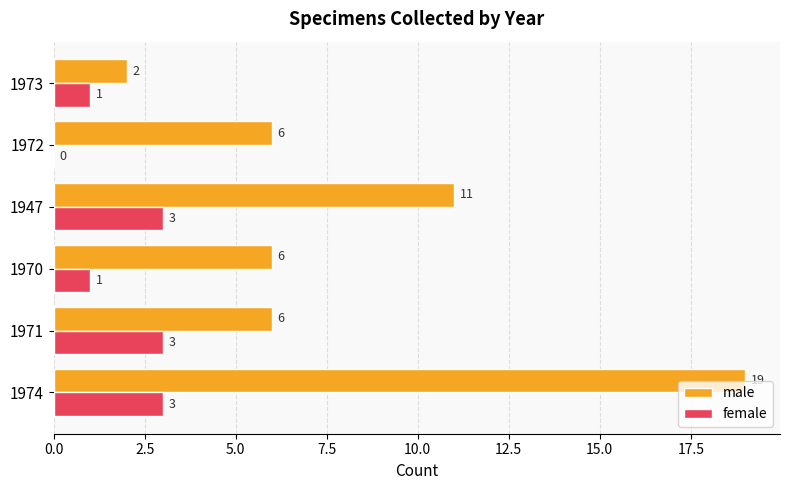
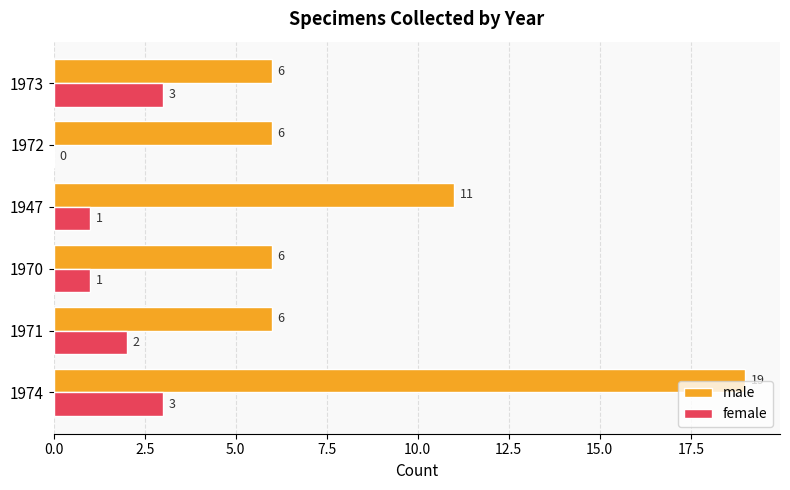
  {
    "male": {
-     "1973": 2,
+     "1973": 6,
      "1972": 6,
      "1947": 11,
      "1970": 6,
      "1971": 6
    },
    "female": {
-     "1973": 1,
+     "1973": 3,
      "1972": 0,
-     "1947": 3,
+     "1947": 1,
      "1970": 1,
-     "1971": 3,
+     "1971": 2,
      "1974": 3
    }
  }
